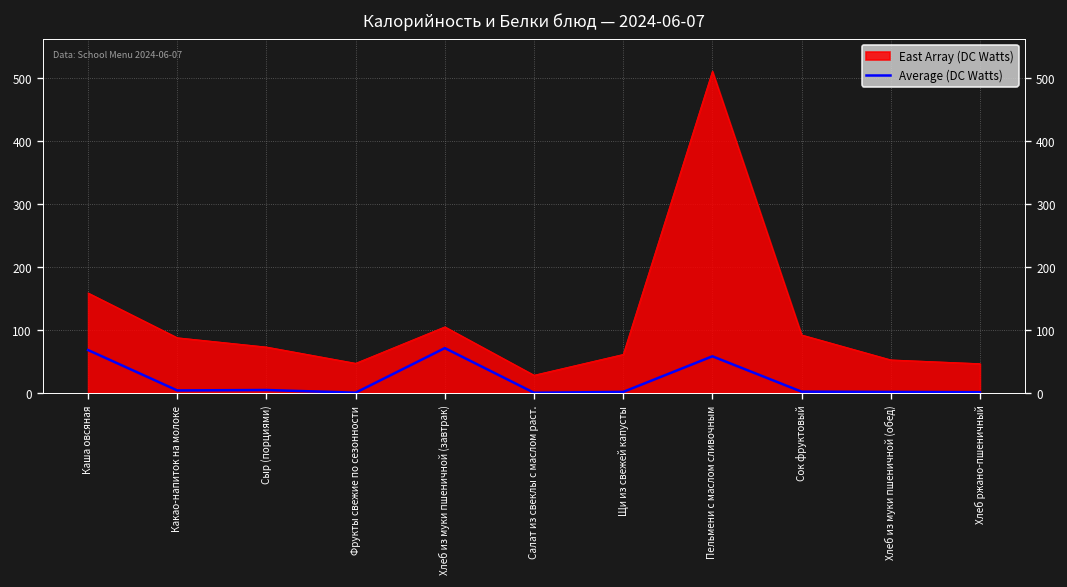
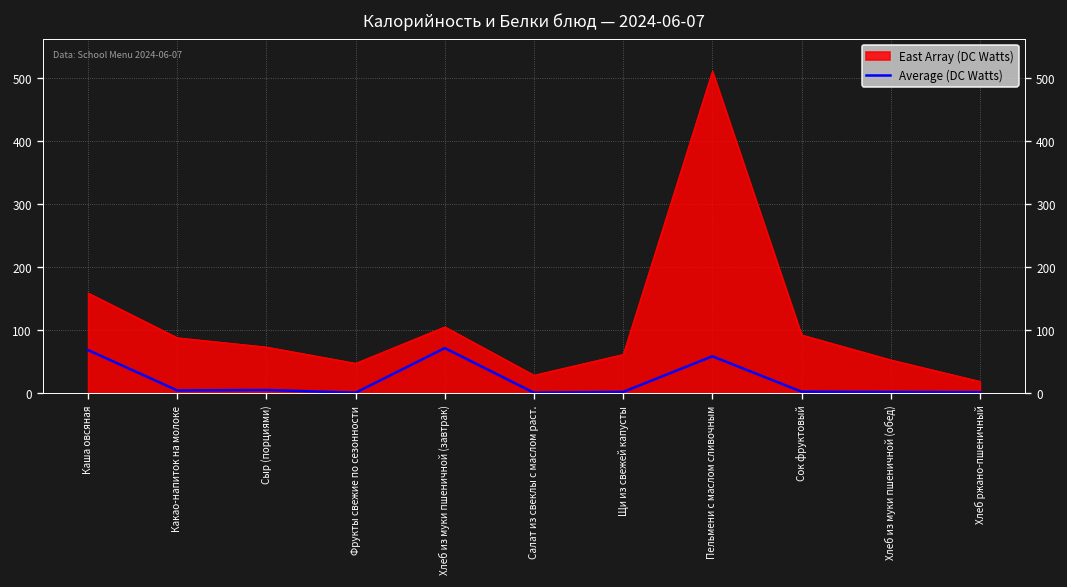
  {
    "East Array (DC Watts)": {
      "Каша овсяная": 160,
      "Какао-напиток на молоке": 90,
      "Сыр (порциями)": 70,
      "Фрукты свежие по сезонности": 50,
      "Хлеб из муки пшеничной (завтрак)": 100,
      "Салат из свеклы с маслом раст.": 30,
      "Щи из свежей капусты": 60,
      "Пельмени с маслом сливочным": 510,
      "Сок фруктовый": 90,
      "Хлеб из муки пшеничной (обед)": 50,
-     "Хлеб ржано-пшеничный": 50
+     "Хлеб ржано-пшеничный": 20
    },
    "Average (DC Watts)": {
      "Каша овсяная": 70,
      "Какао-напиток на молоке": 0,
      "Сыр (порциями)": 0,
      "Фрукты свежие по сезонности": 0,
      "Хлеб из муки пшеничной (завтрак)": 70,
      "Салат из свеклы с маслом раст.": 0,
      "Щи из свежей капусты": 0,
      "Пельмени с маслом сливочным": 60,
      "Сок фруктовый": 0,
      "Хлеб из муки пшеничной (обед)": 0,
      "Хлеб ржано-пшеничный": 0
    }
  }
